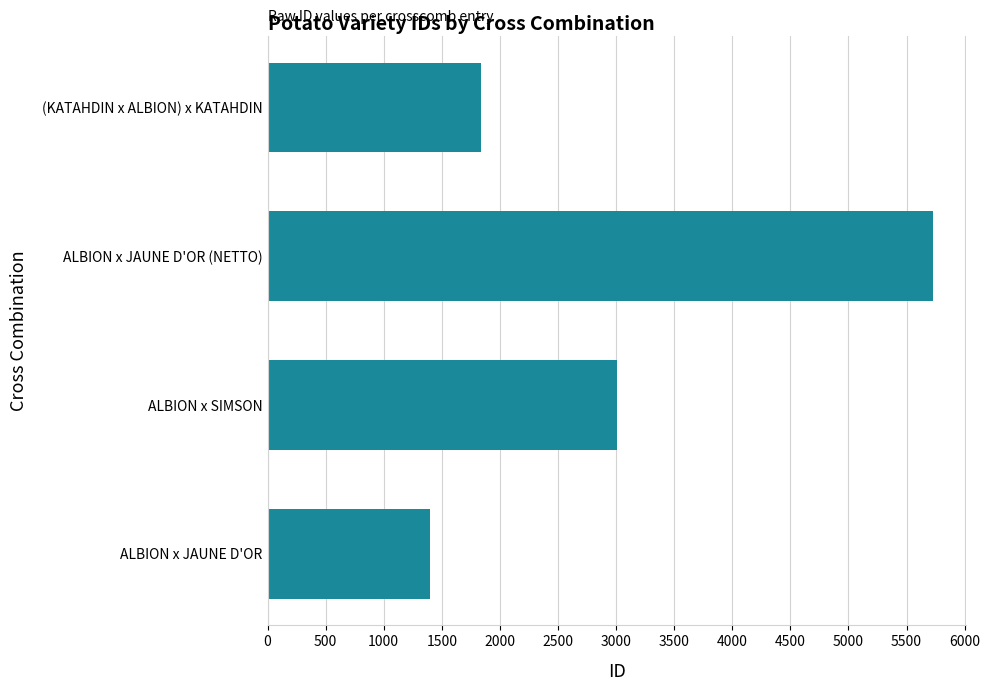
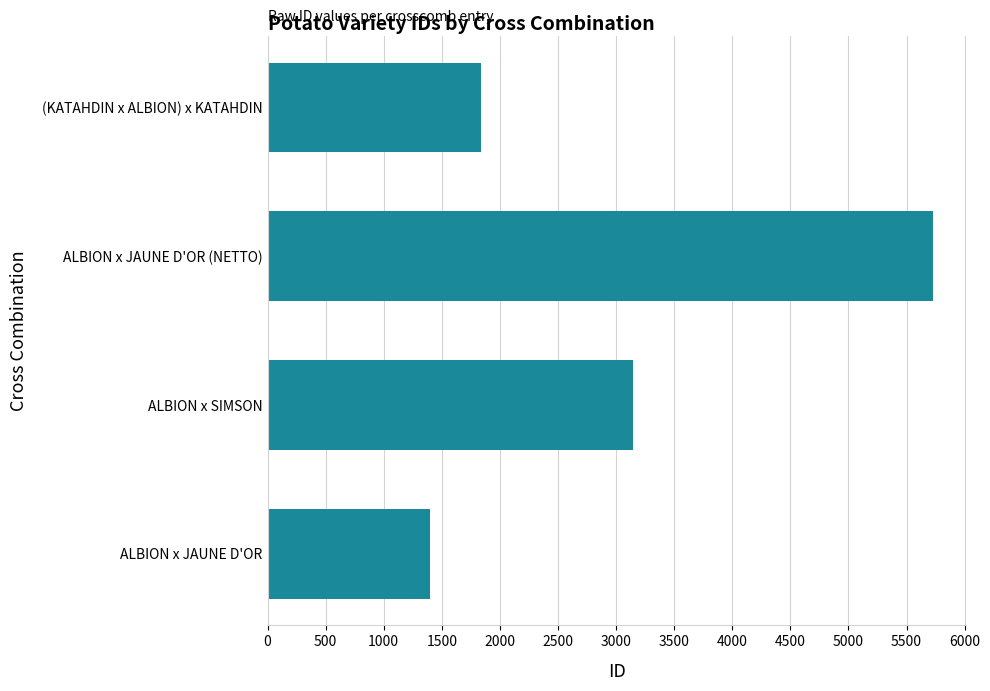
  {
    "(KATAHDIN x ALBION) x KATAHDIN": 1830,
    "ALBION x JAUNE D'OR (NETTO)": 5730,
-   "ALBION x SIMSON": 3010,
+   "ALBION x SIMSON": 3150,
    "ALBION x JAUNE D'OR": 1400
  }
